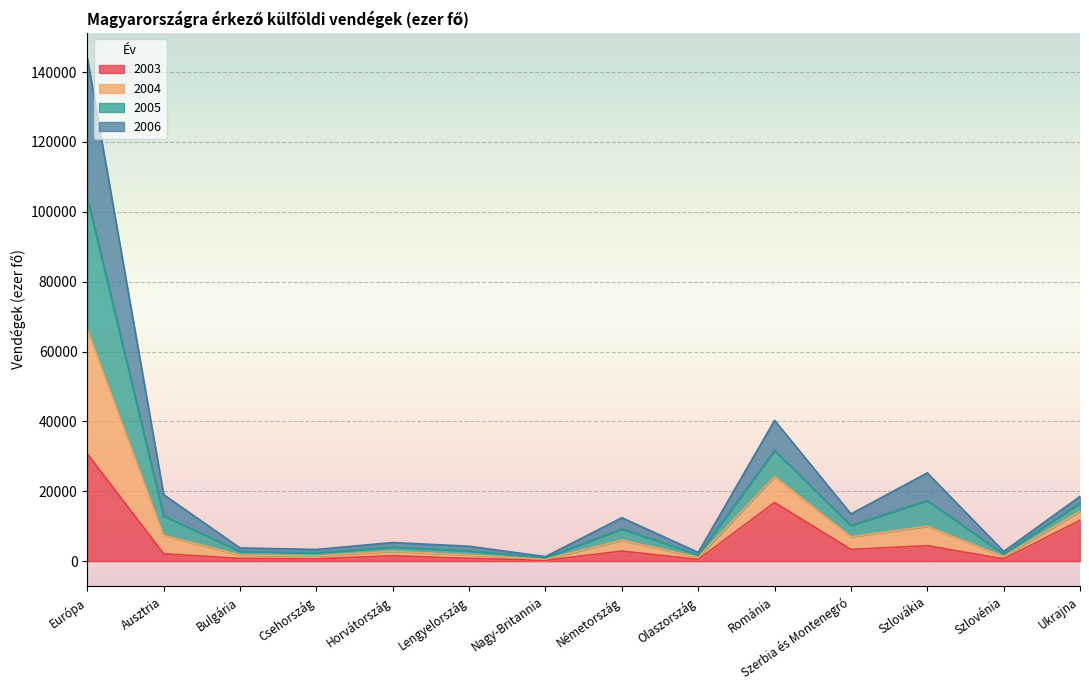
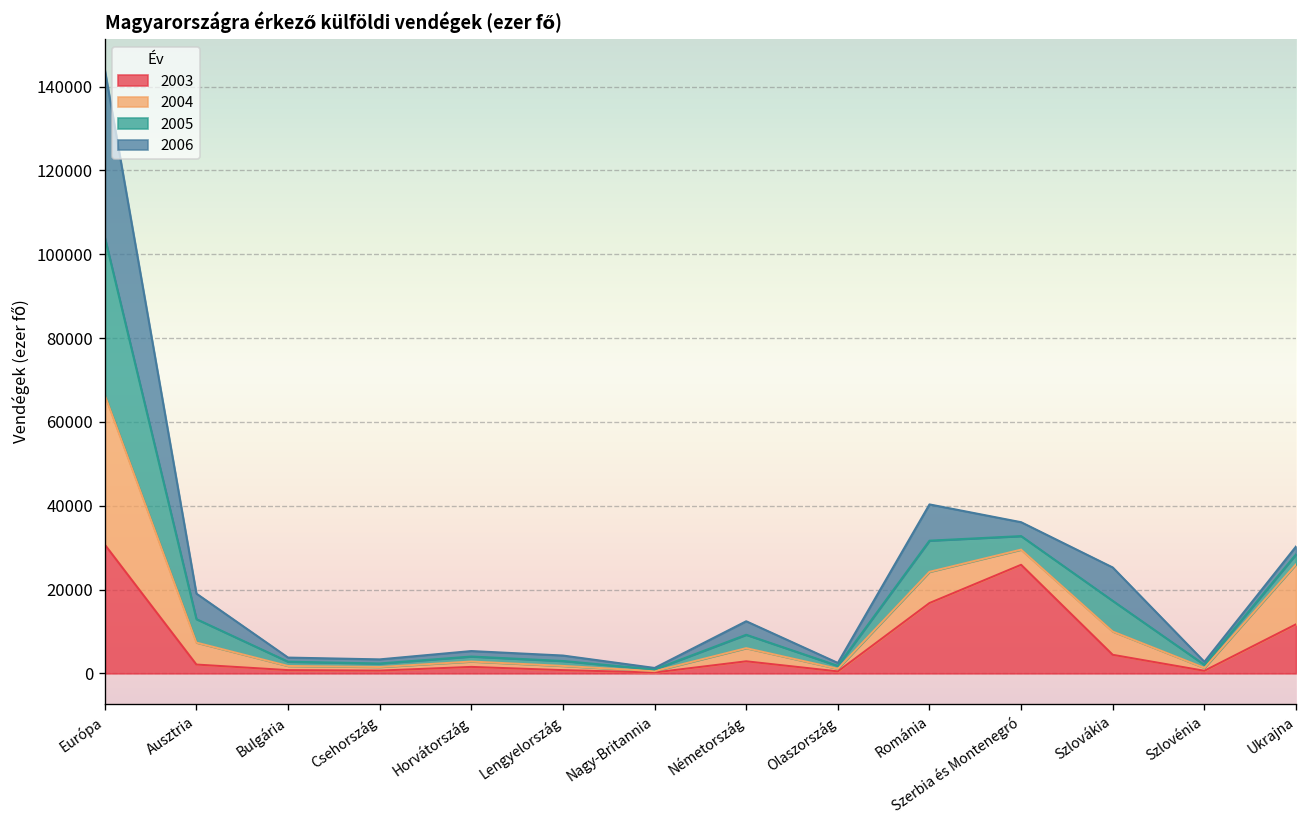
  {
    "2003": {
      "Európa": 31000,
      "Ausztria": 2000,
      "Bulgária": 1000,
      "Csehország": 1000,
      "Horvátország": 2000,
      "Lengyelország": 1000,
      "Németország": 3000,
      "Románia": 17000,
-     "Szerbia és Montenegró": 3000,
+     "Szerbia és Montenegró": 26000,
      "Szlovákia": 4000,
      "Ukrajna": 12000
    },
    "2004": {
      "Európa": 36000,
      "Ausztria": 5000,
      "Bulgária": 1000,
      "Csehország": 1000,
      "Horvátország": 1000,
      "Lengyelország": 1000,
      "Németország": 3000,
      "Románia": 7000,
      "Szerbia és Montenegró": 4000,
      "Szlovákia": 6000,
-     "Ukrajna": 3000
+     "Ukrajna": 14000
    }
  }
